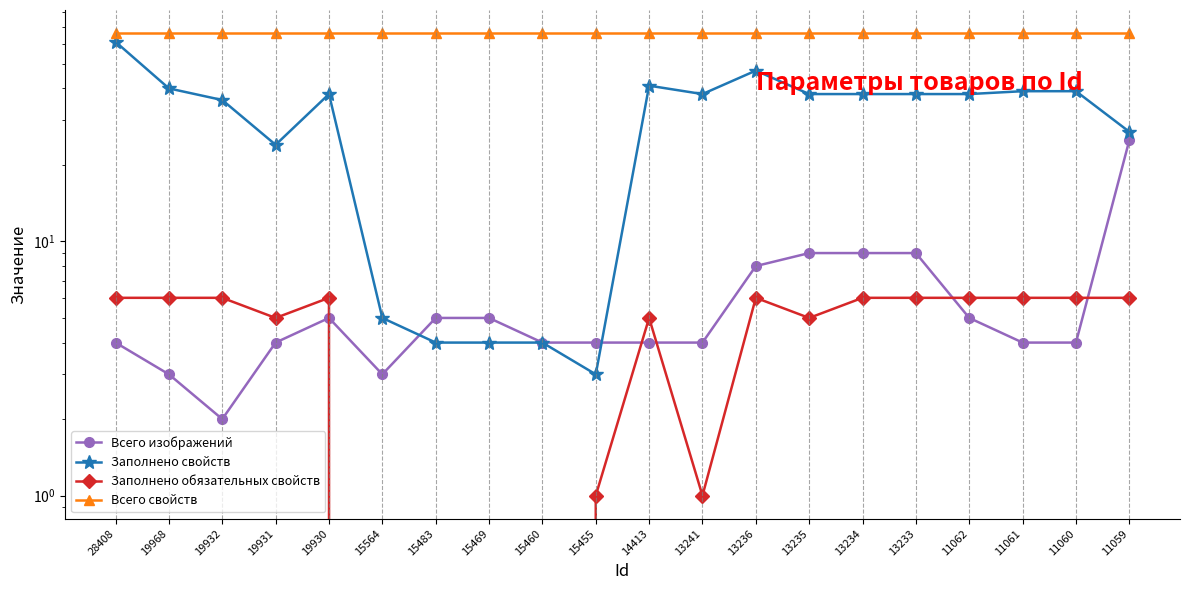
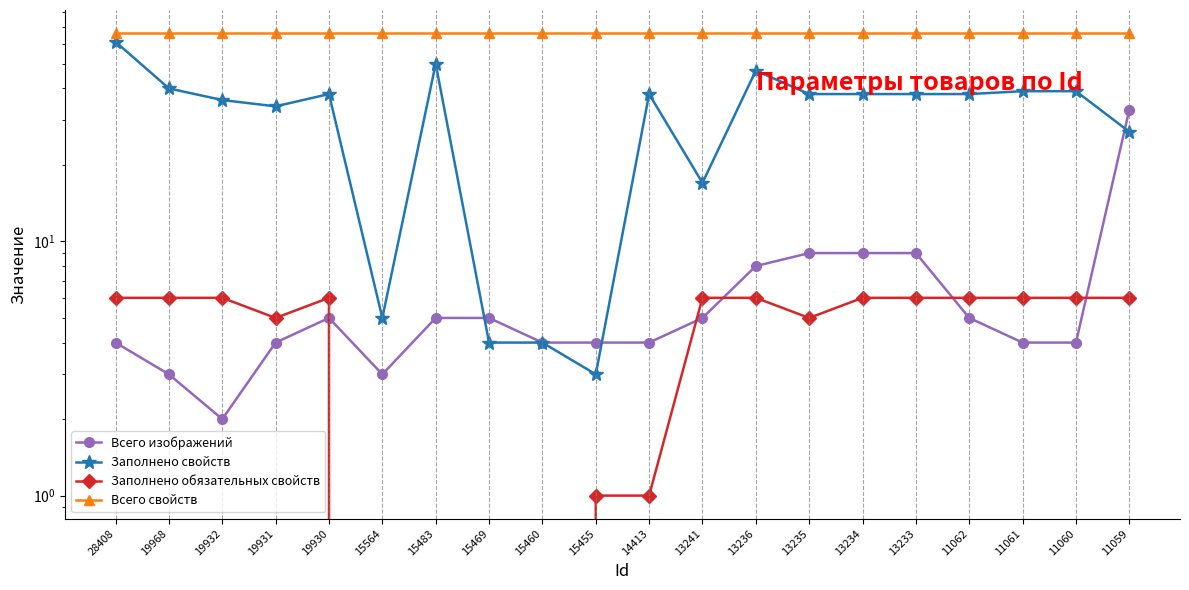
  {
    "Всего изображений": {
      "28408": 4,
      "19968": 3,
      "19932": 2,
      "19931": 4,
      "19930": 5,
      "15564": 3,
      "15483": 5,
      "15469": 5,
      "15455": 4,
      "14413": 4,
-     "13241": 4,
+     "13241": 5,
      "13236": 8,
      "13235": 9,
      "13234": 9,
      "13233": 9,
      "11062": 5,
      "11061": 4,
      "11060": 4,
-     "11059": 25
+     "11059": 33
    },
    "Заполнено свойств": {
      "28408": 61,
      "19968": 40,
      "19932": 36,
-     "19931": 24,
+     "19931": 34,
      "19930": 38,
      "15564": 5,
-     "15483": 4,
+     "15483": 50,
      "15469": 4,
      "15455": 3,
-     "14413": 41,
-     "13241": 38,
+     "14413": 38,
+     "13241": 17,
      "13236": 47,
      "13235": 38,
      "13234": 38,
      "13233": 38,
      "11062": 38,
      "11061": 39,
      "11060": 39,
      "11059": 27
    },
    "Заполнено обязательных свойств": {
      "28408": 6,
      "19968": 6,
      "19932": 6,
      "19931": 5,
      "19930": 6,
      "15455": 1,
-     "14413": 5,
-     "13241": 1,
+     "14413": 1,
+     "13241": 6,
      "13236": 6,
      "13235": 5,
      "13234": 6,
      "13233": 6,
      "11062": 6,
      "11061": 6,
      "11060": 6,
      "11059": 6
    },
    "Всего свойств": {
      "28408": 66,
      "19968": 66,
      "19932": 66,
      "19931": 66,
      "19930": 66,
      "15564": 66,
      "15483": 66,
      "15469": 66,
      "15460": 66,
      "15455": 66,
      "14413": 66,
      "13241": 66,
      "13236": 66,
      "13235": 66,
      "13234": 66,
      "13233": 66,
      "11062": 66,
      "11061": 66,
      "11060": 66,
      "11059": 66
    }
  }
